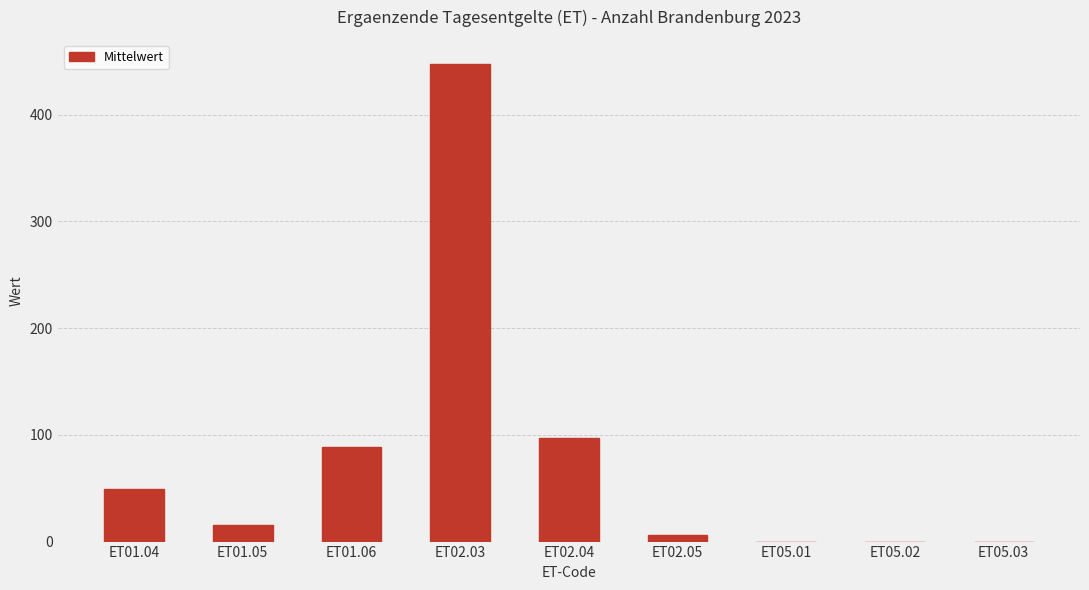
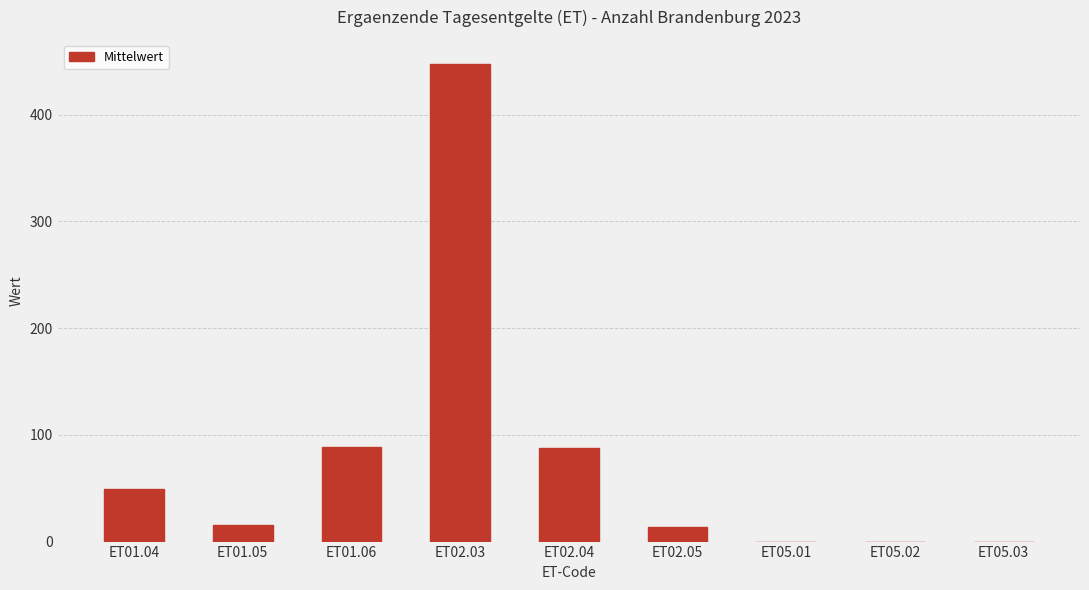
  {
    "ET01.04": 50,
    "ET01.05": 16,
    "ET01.06": 88,
    "ET02.03": 448,
-   "ET02.04": 97,
-   "ET02.05": 6,
+   "ET02.04": 88,
+   "ET02.05": 14,
    "ET05.01": 0,
    "ET05.02": 0,
    "ET05.03": 0
  }
